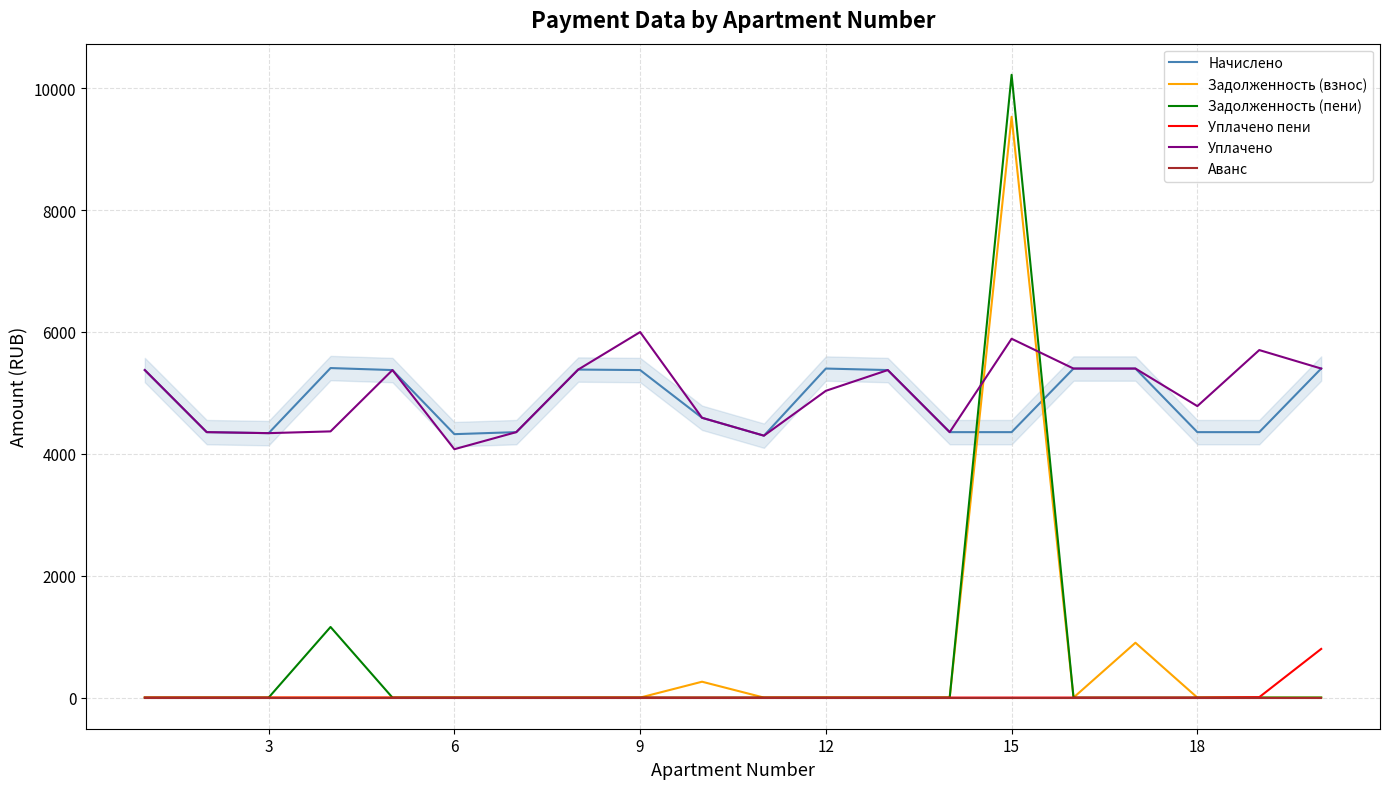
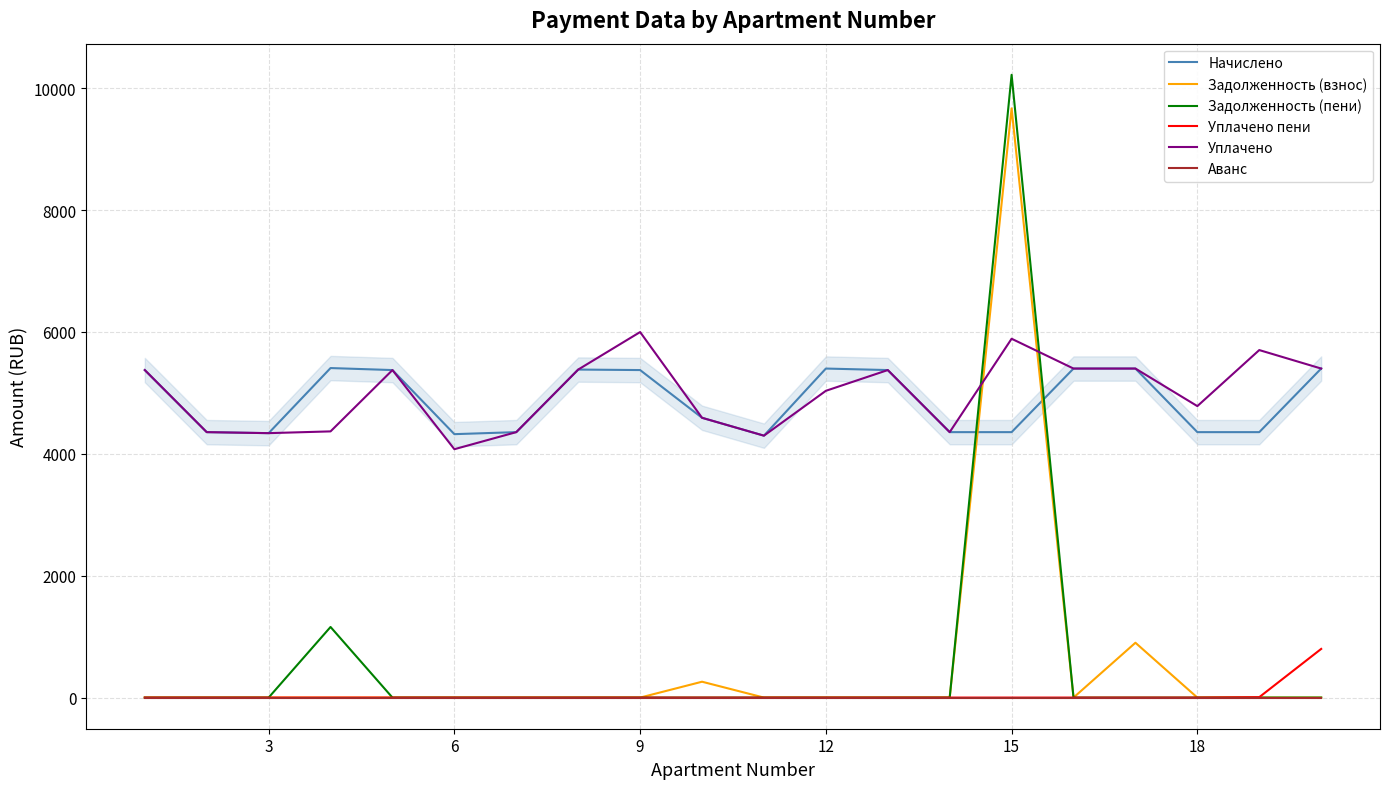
  {
    "Задолженность (взнос)": {
-     "15": 9500
+     "15": 9700
    },
    "Задолженность (пени)": {
      "15": 10200
    },
    "Уплачено": {
      "6": 4100,
      "9": 6000,
      "12": 5000,
      "15": 5900,
      "18": 4800
    }
  }
